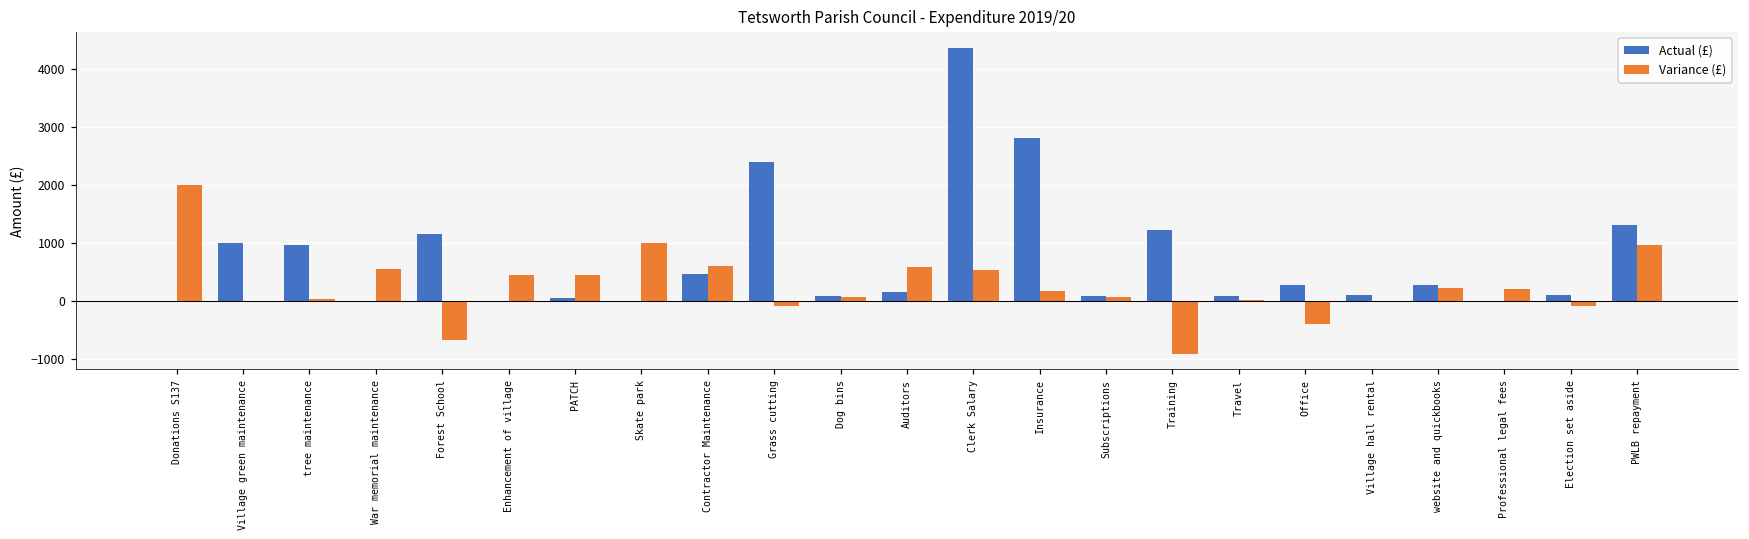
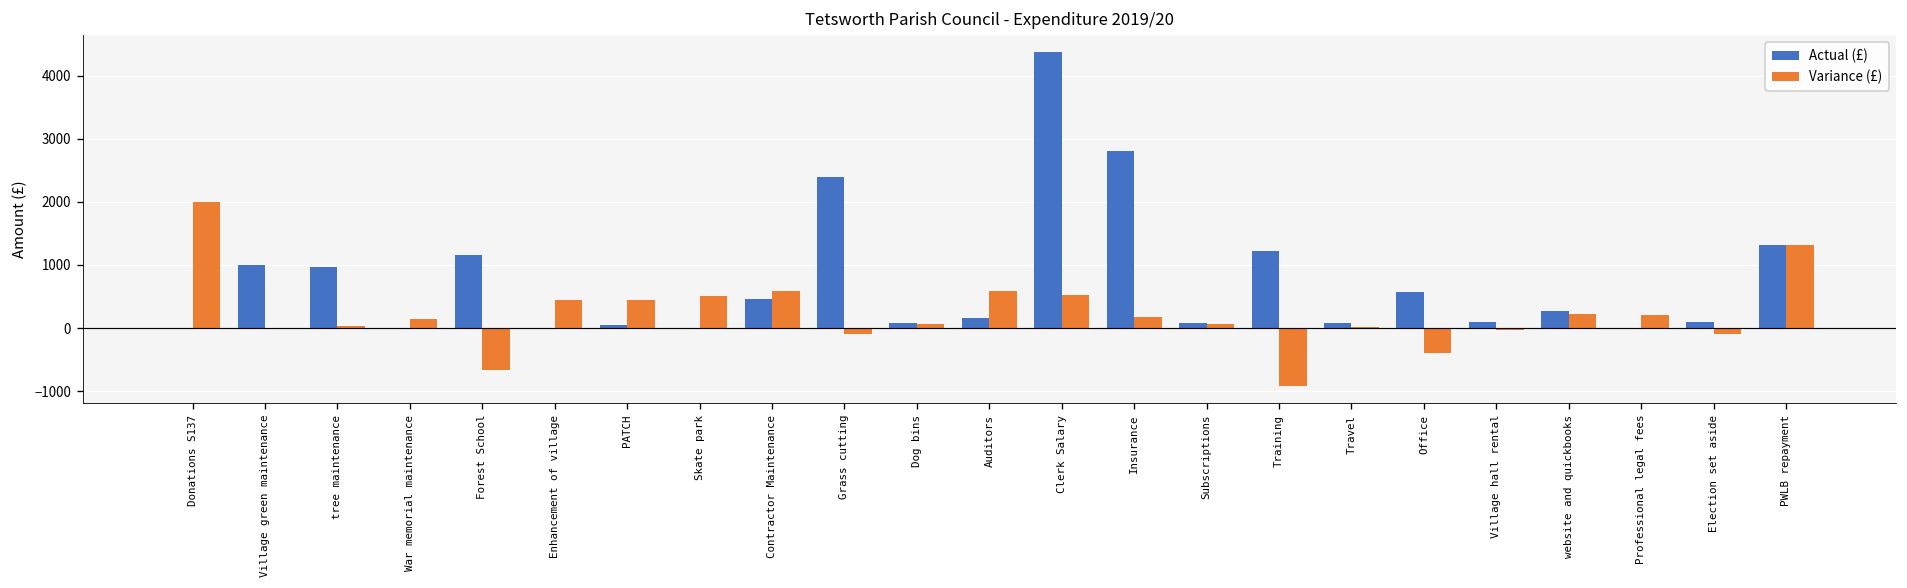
  {
    "Actual (£)": {
      "Donations S137": 0,
      "Village green maintenance": 1000,
      "tree maintenance": 1000,
      "War memorial maintenance": 0,
      "Forest School": 1200,
      "Enhancement of village": 0,
      "PATCH": 0,
      "Skate park": 0,
      "Contractor Maintenance": 500,
      "Grass cutting": 2400,
      "Dog bins": 100,
      "Auditors": 200,
      "Clerk Salary": 4400,
      "Insurance": 2800,
      "Subscriptions": 100,
      "Training": 1200,
      "Travel": 100,
-     "Office": 300,
+     "Office": 600,
      "Village hall rental": 100,
      "website and quickbooks": 300,
      "Professional legal fees": 0,
      "Election set aside": 100,
      "PWLB repayment": 1300
    },
    "Variance (£)": {
      "Donations S137": 2000,
      "Village green maintenance": 0,
-     "War memorial maintenance": 600,
+     "War memorial maintenance": 200,
      "Forest School": -700,
      "Enhancement of village": 500,
      "PATCH": 500,
-     "Skate park": 1000,
+     "Skate park": 500,
      "Contractor Maintenance": 600,
      "Grass cutting": -100,
      "Dog bins": 100,
      "Auditors": 600,
      "Clerk Salary": 500,
      "Insurance": 200,
      "Subscriptions": 100,
      "Training": -900,
      "Office": -400,
      "website and quickbooks": 200,
      "Professional legal fees": 200,
      "Election set aside": -100,
-     "PWLB repayment": 1000
+     "PWLB repayment": 1300
    }
  }
